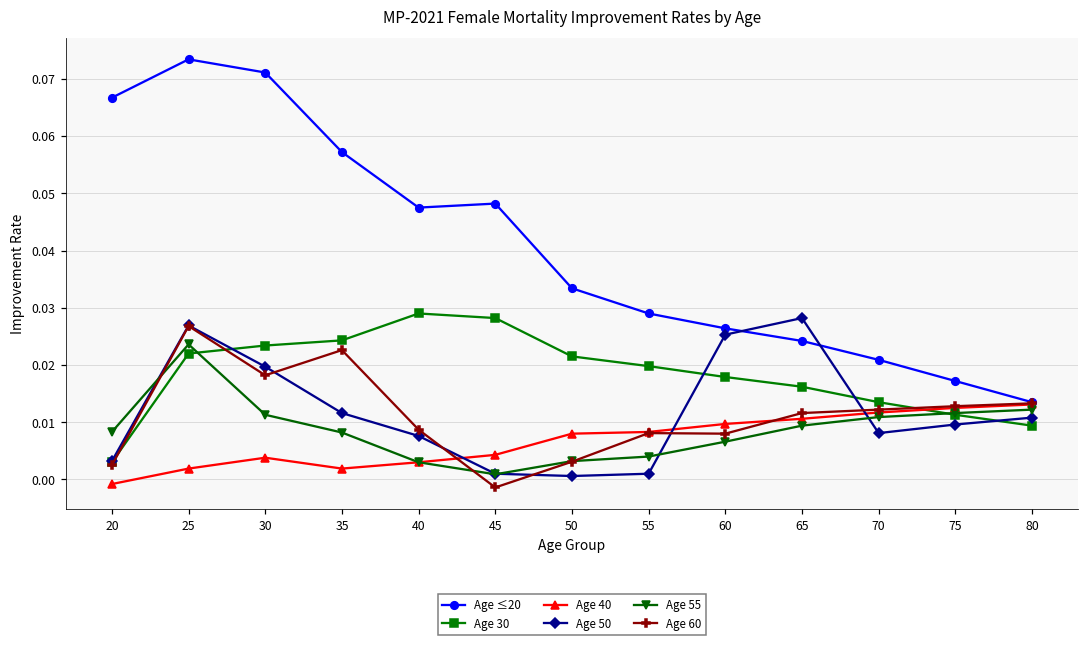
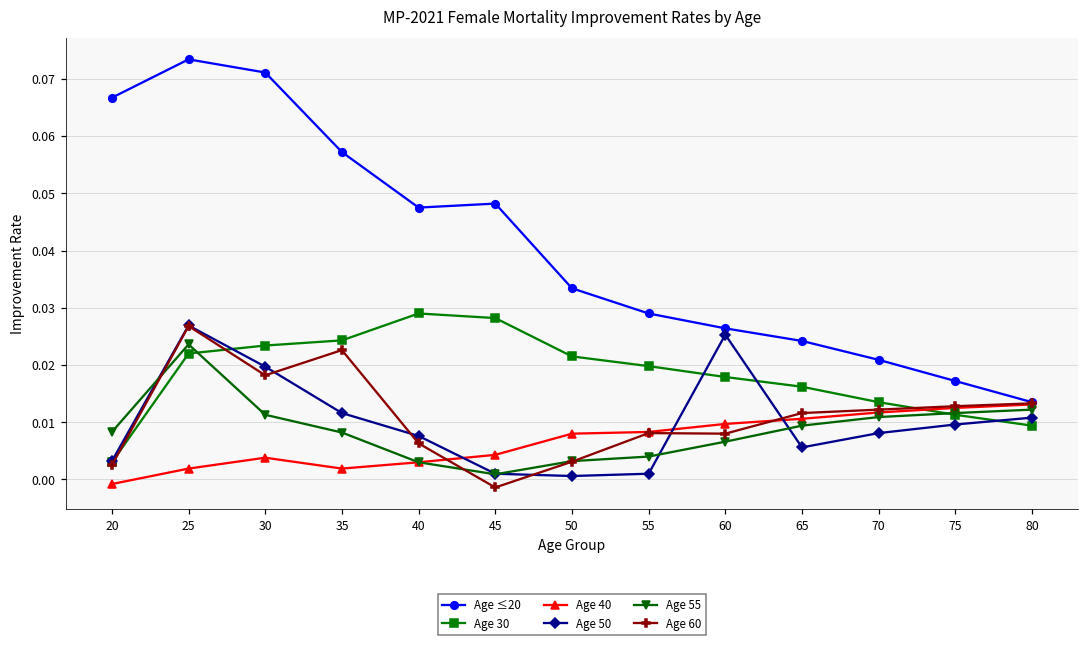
  {
    "Age ≤20": {
      "20": 0.067,
      "25": 0.073,
      "30": 0.071,
      "35": 0.057,
      "40": 0.048,
      "45": 0.048,
      "50": 0.033,
      "55": 0.029,
      "60": 0.026,
      "65": 0.024,
      "70": 0.021,
      "75": 0.017
    },
    "Age 40": {
      "20": -0.001,
      "25": 0.002,
      "30": 0.004,
      "35": 0.002,
      "45": 0.004,
      "50": 0.008,
      "60": 0.010,
      "65": 0.011,
      "70": 0.012
    },
    "Age 50": {
      "30": 0.020,
      "35": 0.012,
      "40": 0.008,
      "50": 0.001,
      "55": 0.001,
      "60": 0.025,
-     "65": 0.028,
+     "65": 0.006,
      "70": 0.008,
      "75": 0.010,
      "80": 0.011
    },
    "Age 60": {
      "20": 0.003,
      "30": 0.018,
      "35": 0.023,
-     "40": 0.009,
+     "40": 0.006,
      "45": -0.001,
      "60": 0.008,
      "65": 0.012,
      "70": 0.012
    }
  }
